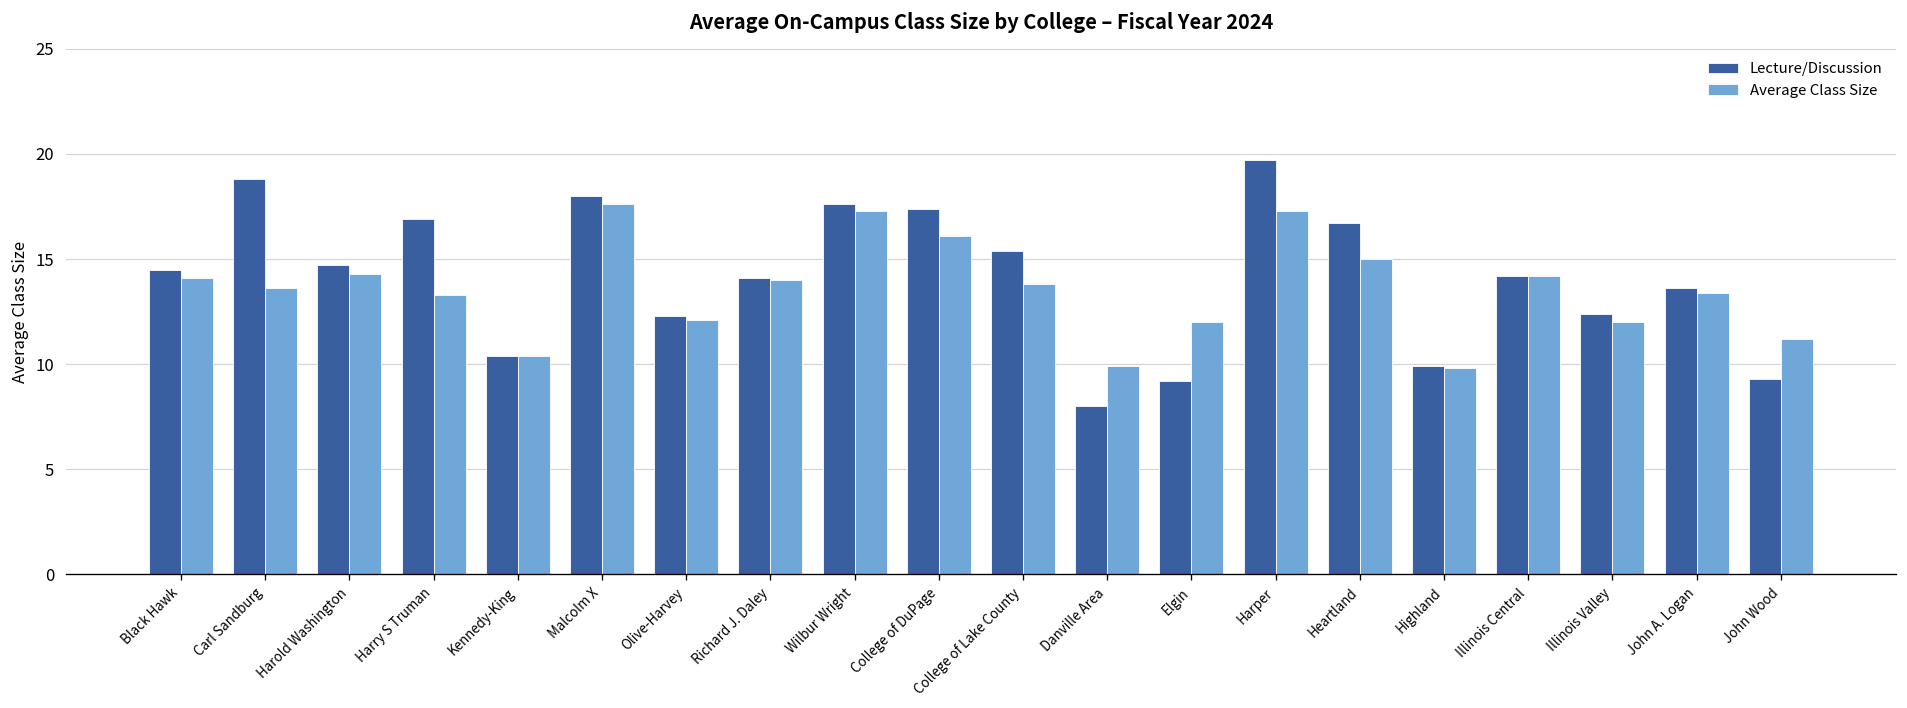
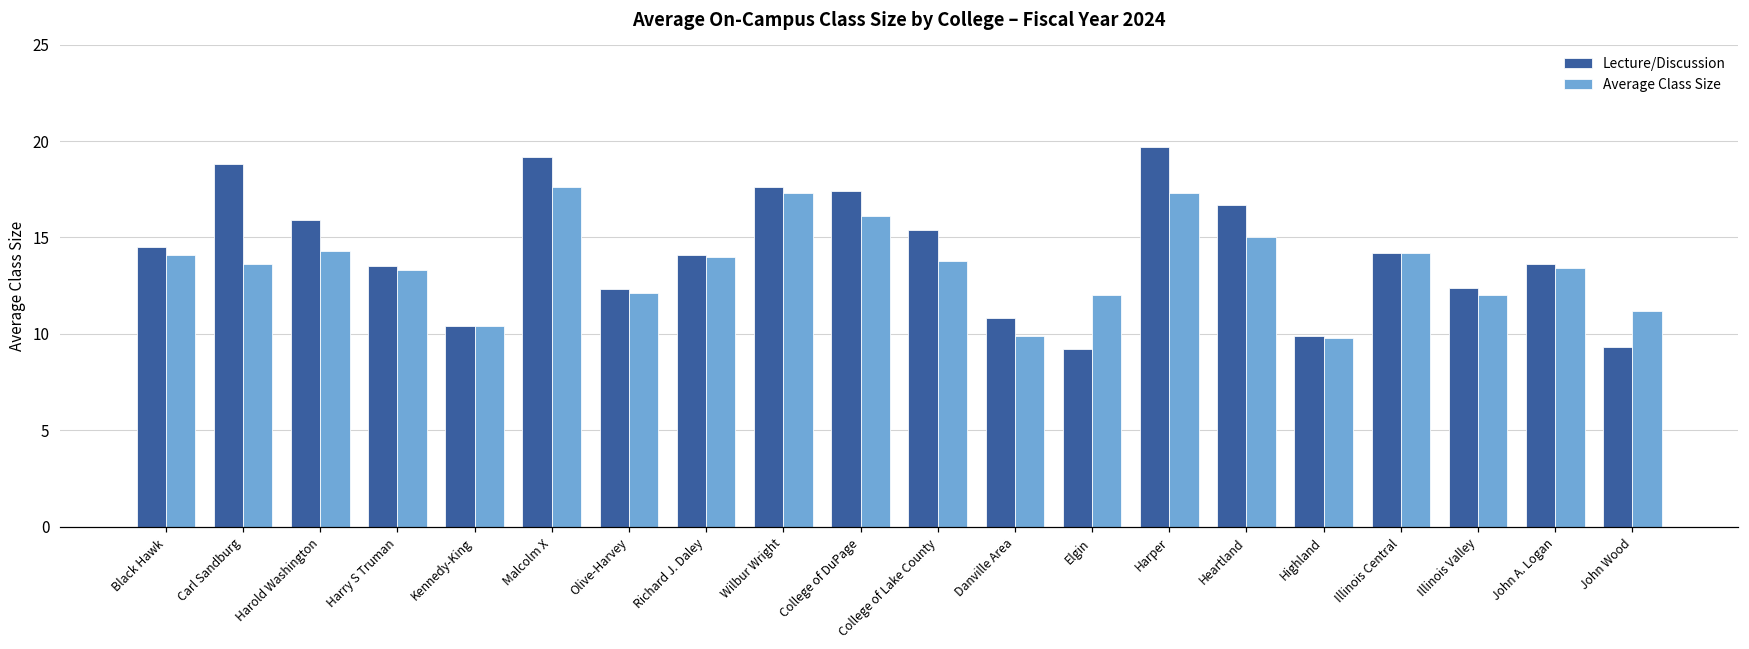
  {
    "Lecture/Discussion": {
      "Black Hawk": 14.5,
      "Carl Sandburg": 18.8,
-     "Harold Washington": 14.7,
-     "Harry S Truman": 16.9,
+     "Harold Washington": 15.9,
+     "Harry S Truman": 13.5,
      "Kennedy-King": 10.4,
-     "Malcolm X": 18.0,
+     "Malcolm X": 19.2,
      "Olive-Harvey": 12.3,
      "Richard J. Daley": 14.1,
      "Wilbur Wright": 17.6,
      "College of DuPage": 17.4,
      "College of Lake County": 15.4,
-     "Danville Area": 8.0,
+     "Danville Area": 10.8,
      "Elgin": 9.2,
      "Harper": 19.7,
      "Heartland": 16.7,
      "Highland": 9.9,
      "Illinois Central": 14.2,
      "Illinois Valley": 12.4,
      "John A. Logan": 13.6,
      "John Wood": 9.3
    },
    "Average Class Size": {
      "Black Hawk": 14.1,
      "Carl Sandburg": 13.6,
      "Harold Washington": 14.3,
      "Harry S Truman": 13.3,
      "Kennedy-King": 10.4,
      "Malcolm X": 17.6,
      "Olive-Harvey": 12.1,
      "Richard J. Daley": 14.0,
      "Wilbur Wright": 17.3,
      "College of DuPage": 16.1,
      "College of Lake County": 13.8,
      "Danville Area": 9.9,
      "Elgin": 12.0,
      "Harper": 17.3,
      "Heartland": 15.0,
      "Highland": 9.8,
      "Illinois Central": 14.2,
      "Illinois Valley": 12.0,
      "John A. Logan": 13.4,
      "John Wood": 11.2
    }
  }
